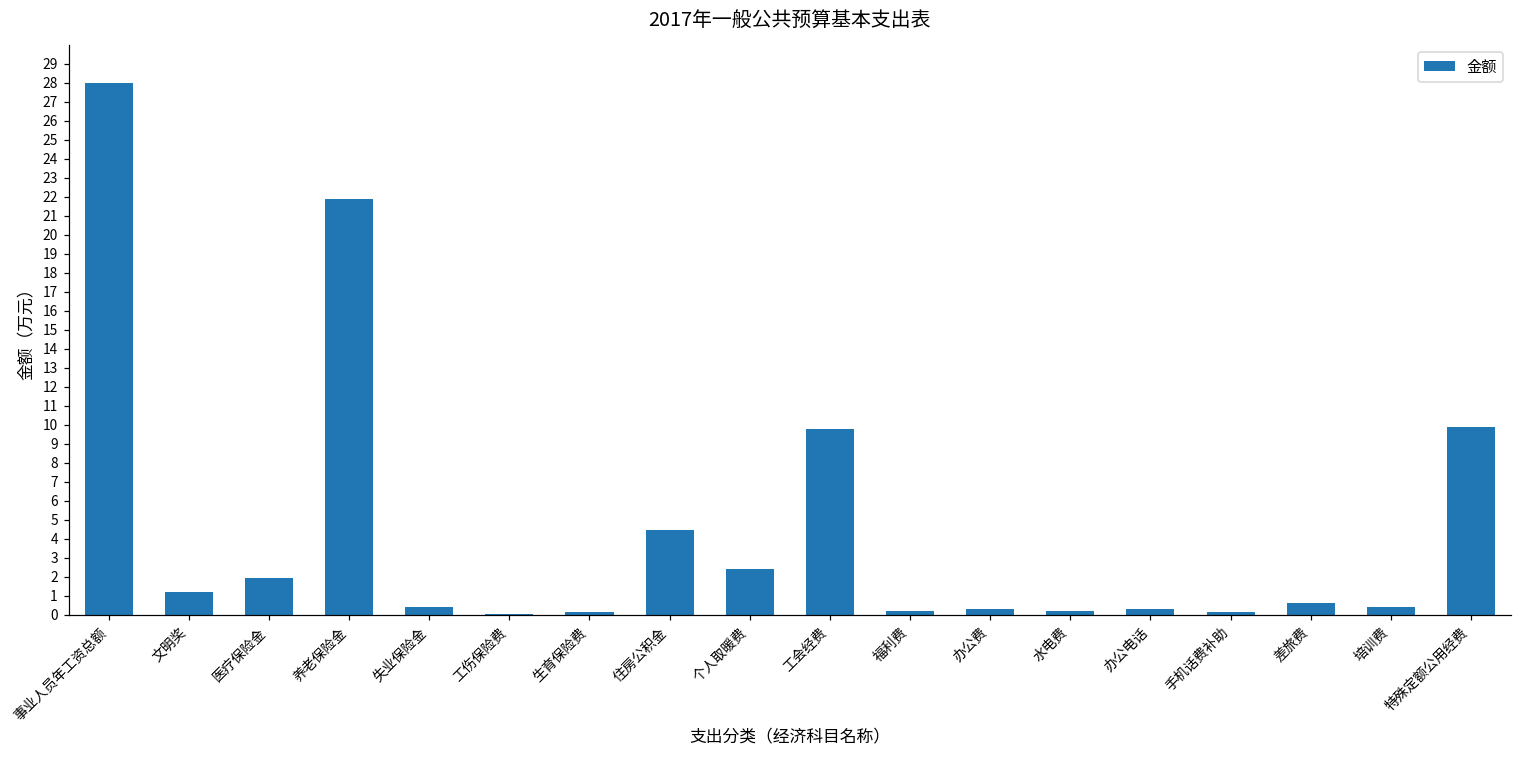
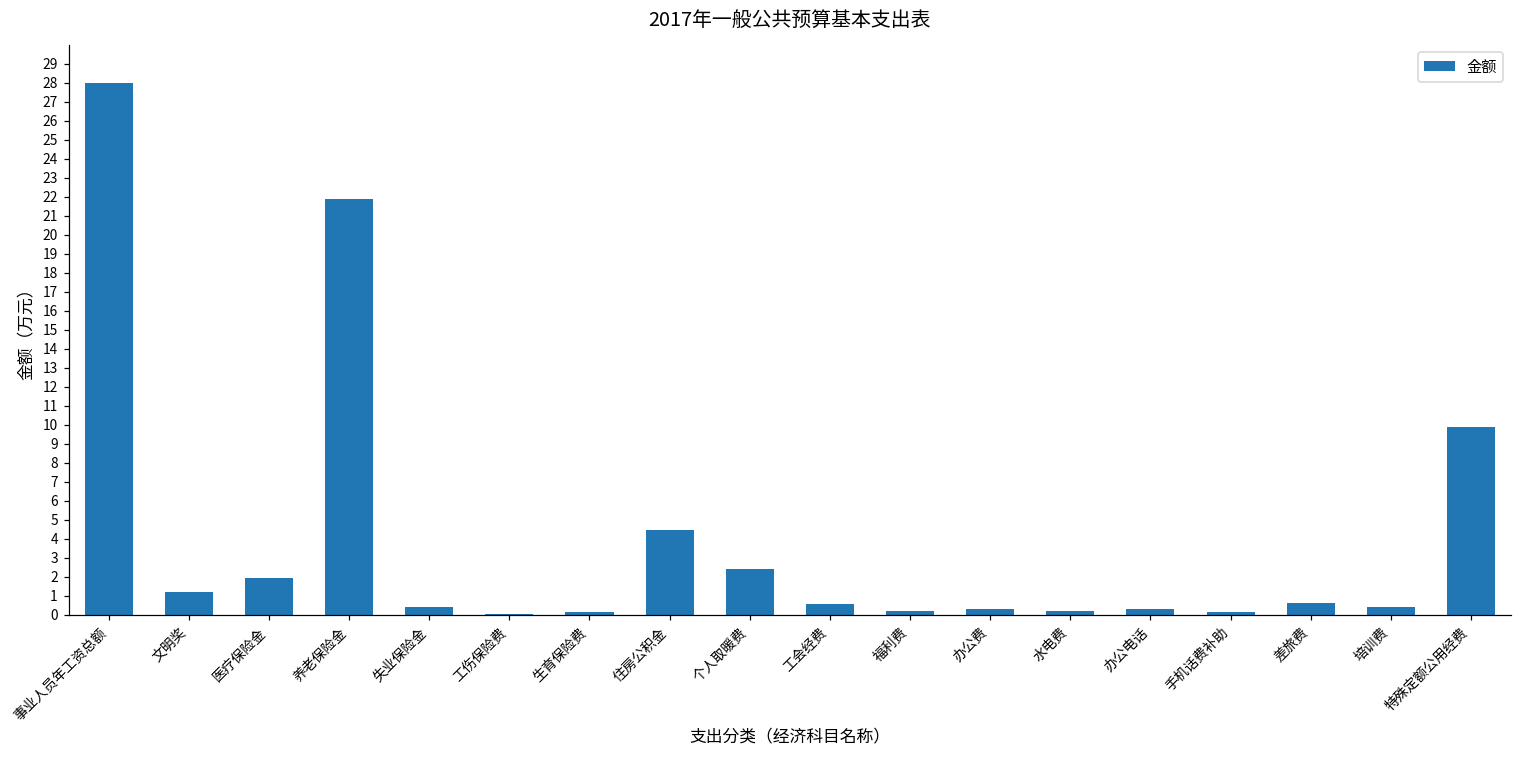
  {
    "事业人员年工资总额": 28.0,
    "文明奖": 1.2,
    "医疗保险金": 2.0,
    "养老保险金": 21.9,
    "失业保险金": 0.4,
    "住房公积金": 4.5,
    "个人取暖费": 2.4,
-   "工会经费": 9.8,
+   "工会经费": 0.6,
    "福利费": 0.2,
    "办公费": 0.3,
    "水电费": 0.2,
    "办公电话": 0.3,
    "手机话费补助": 0.2,
    "差旅费": 0.6,
    "培训费": 0.4,
    "特殊定额公用经费": 9.9
  }
